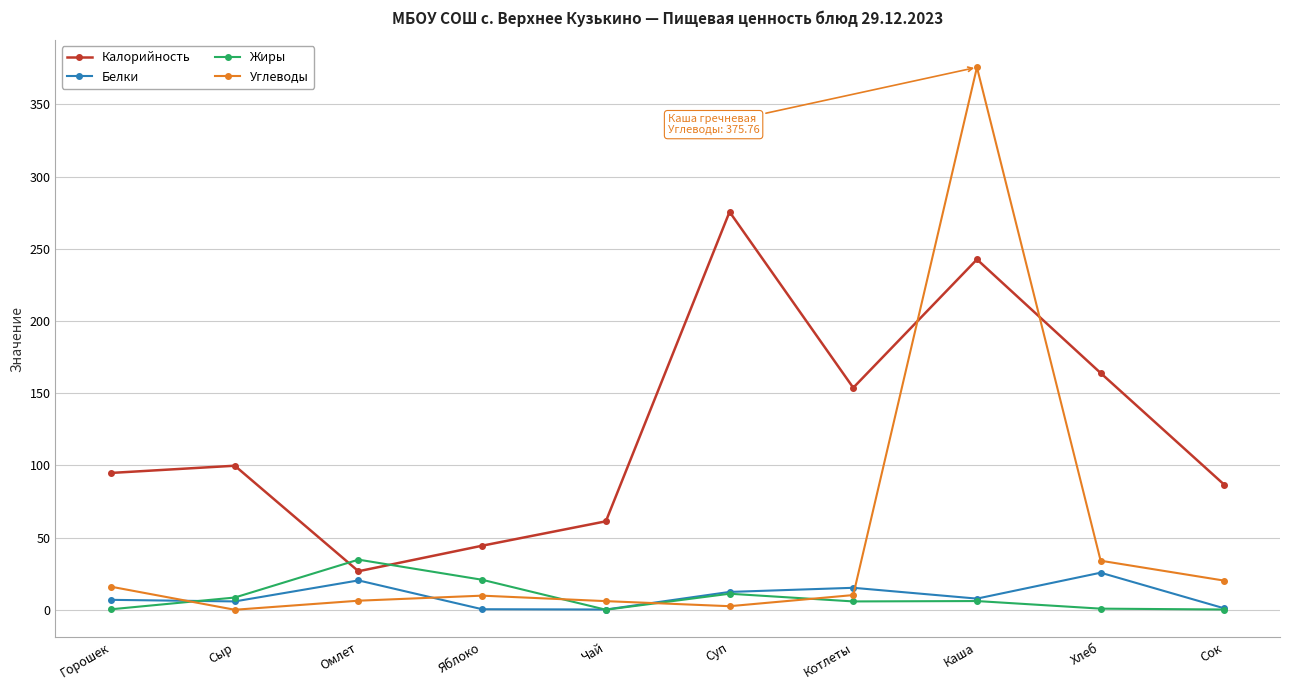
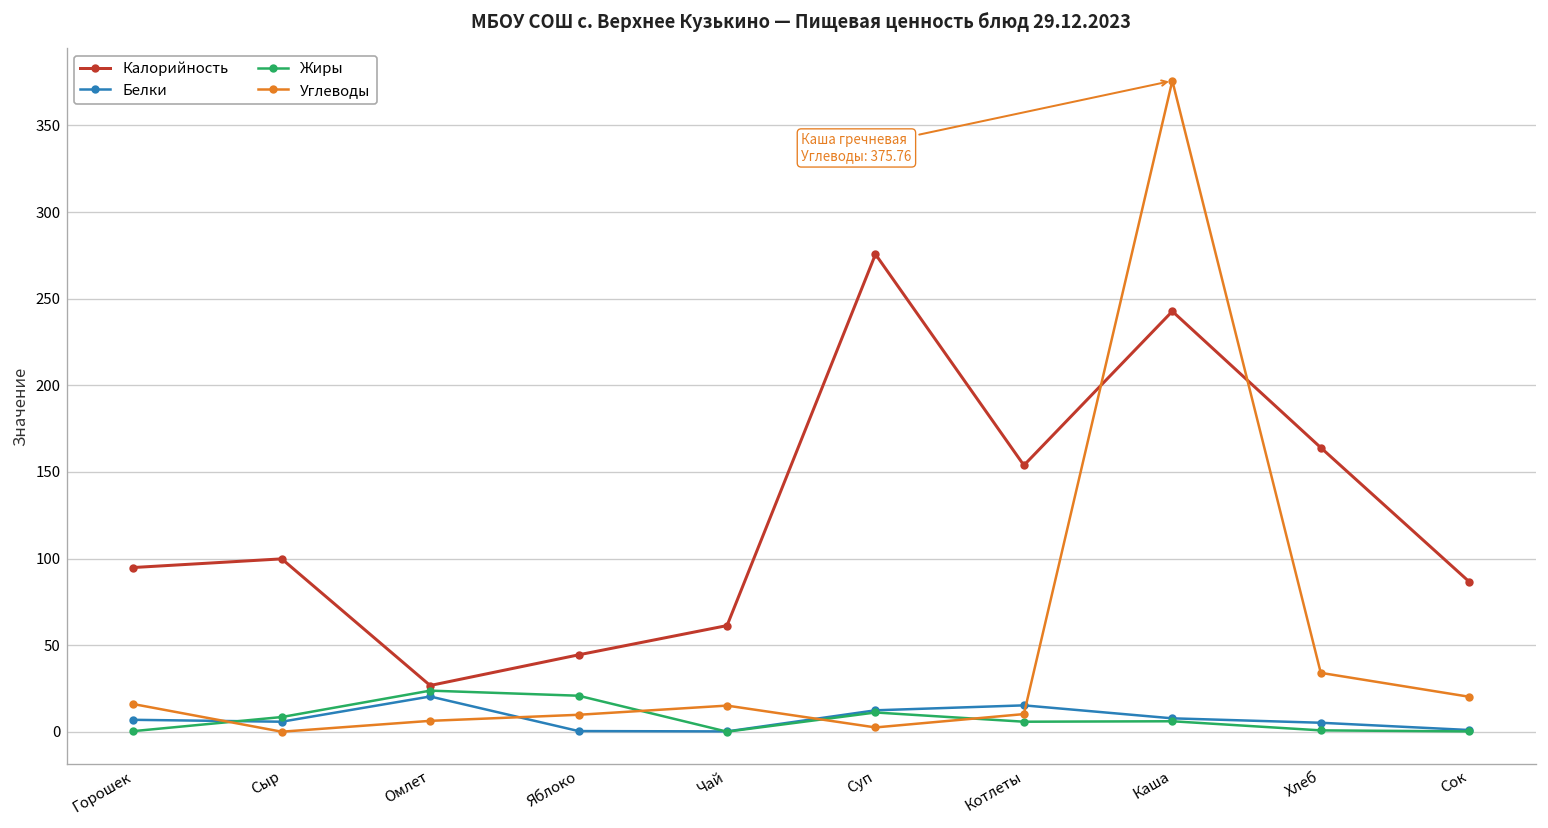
  {
    "Калорийность": {
      "Горошек": 95,
      "Сыр": 100,
      "Омлет": 27,
      "Яблоко": 44,
      "Чай": 61,
      "Суп": 276,
      "Котлеты": 154,
      "Каша": 243,
      "Хлеб": 164,
      "Сок": 87
    },
    "Белки": {
      "Горошек": 7,
      "Сыр": 6,
      "Омлет": 20,
      "Яблоко": 0,
      "Котлеты": 15,
-     "Хлеб": 26
+     "Хлеб": 5
    },
    "Жиры": {
      "Горошек": 0,
      "Сыр": 9,
-     "Омлет": 35,
+     "Омлет": 24,
      "Яблоко": 21,
      "Котлеты": 6,
      "Хлеб": 1
    },
    "Углеводы": {
      "Горошек": 16,
      "Сыр": 0,
      "Омлет": 6,
      "Яблоко": 10,
-     "Чай": 6,
+     "Чай": 15,
      "Суп": 3,
      "Котлеты": 10,
      "Хлеб": 34,
      "Сок": 20
    }
  }
